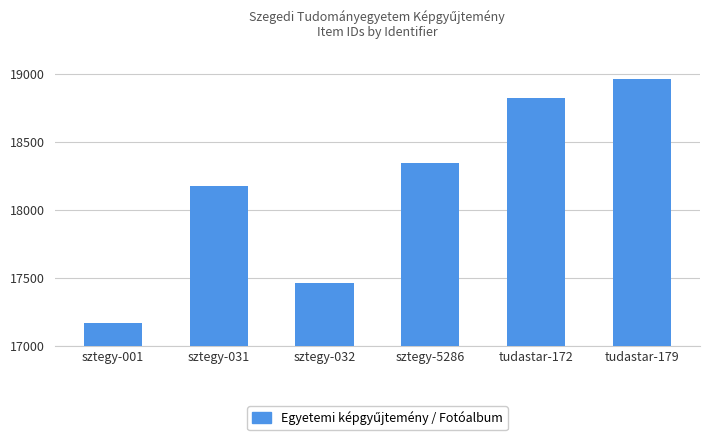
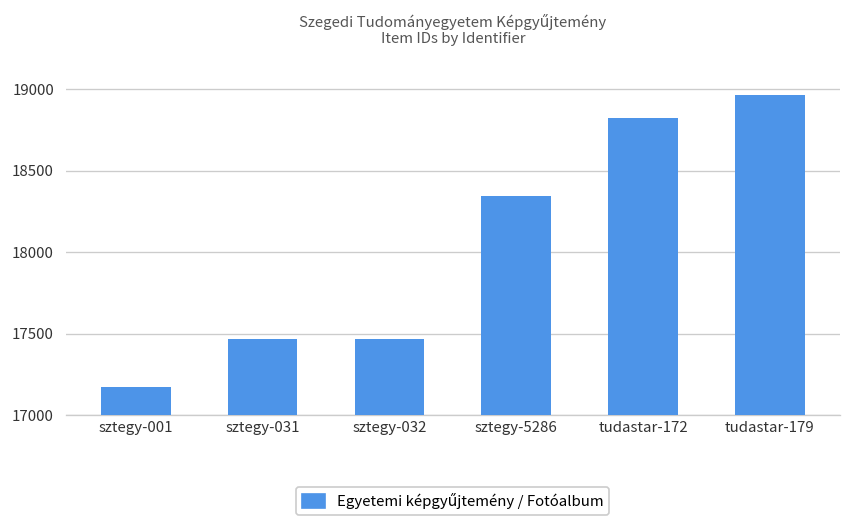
  {
    "sztegy-001": 17170,
-   "sztegy-031": 18180,
+   "sztegy-031": 17470,
    "sztegy-032": 17470,
    "sztegy-5286": 18340,
    "tudastar-172": 18830,
    "tudastar-179": 18960
  }
